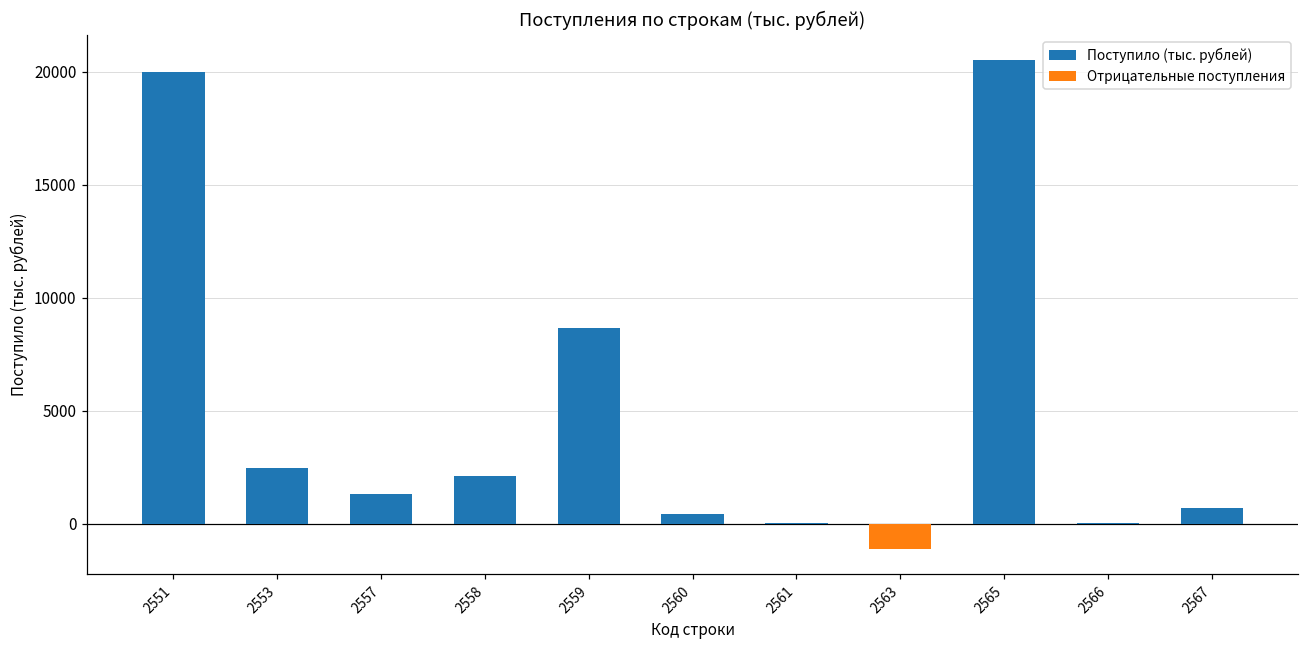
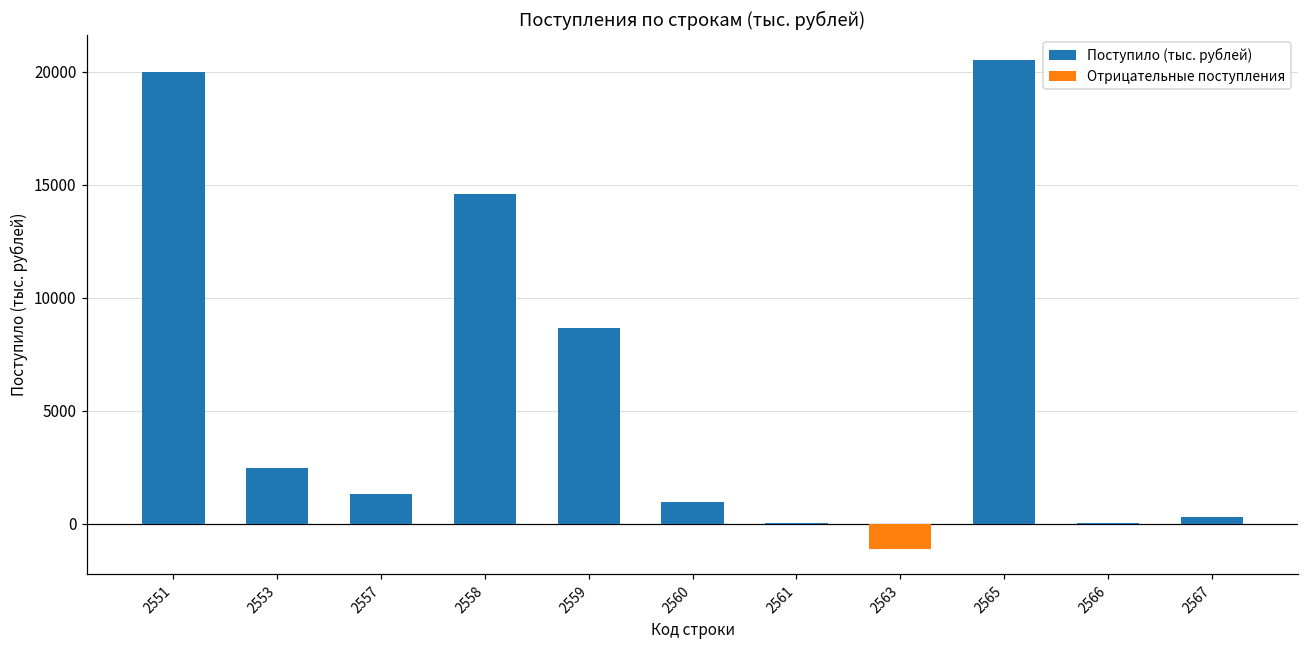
  {
    "Поступило (тыс. рублей)": {
      "2551": 20000,
      "2553": 2400,
      "2557": 1300,
-     "2558": 2100,
+     "2558": 14600,
      "2559": 8700,
-     "2560": 400,
+     "2560": 1000,
      "2563": 0,
      "2565": 20500,
-     "2567": 700
+     "2567": 300
    },
    "Отрицательные поступления": {
      "2551": 0,
      "2553": 0,
      "2557": 0,
      "2558": 0,
      "2559": 0,
      "2560": 0,
      "2561": 0,
      "2563": -1100,
      "2565": 0,
      "2566": 0,
      "2567": 0
    }
  }
